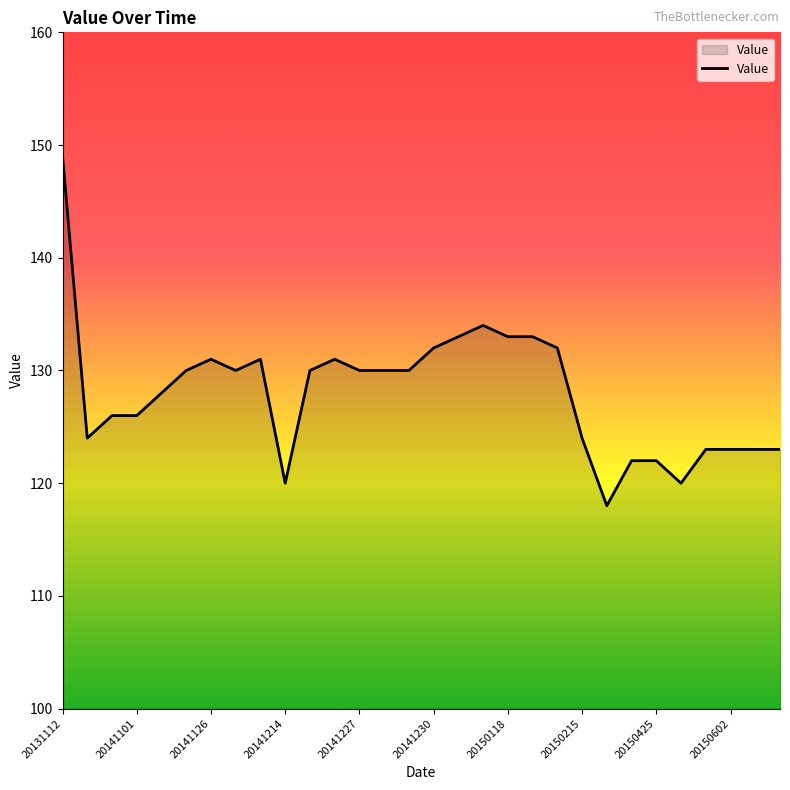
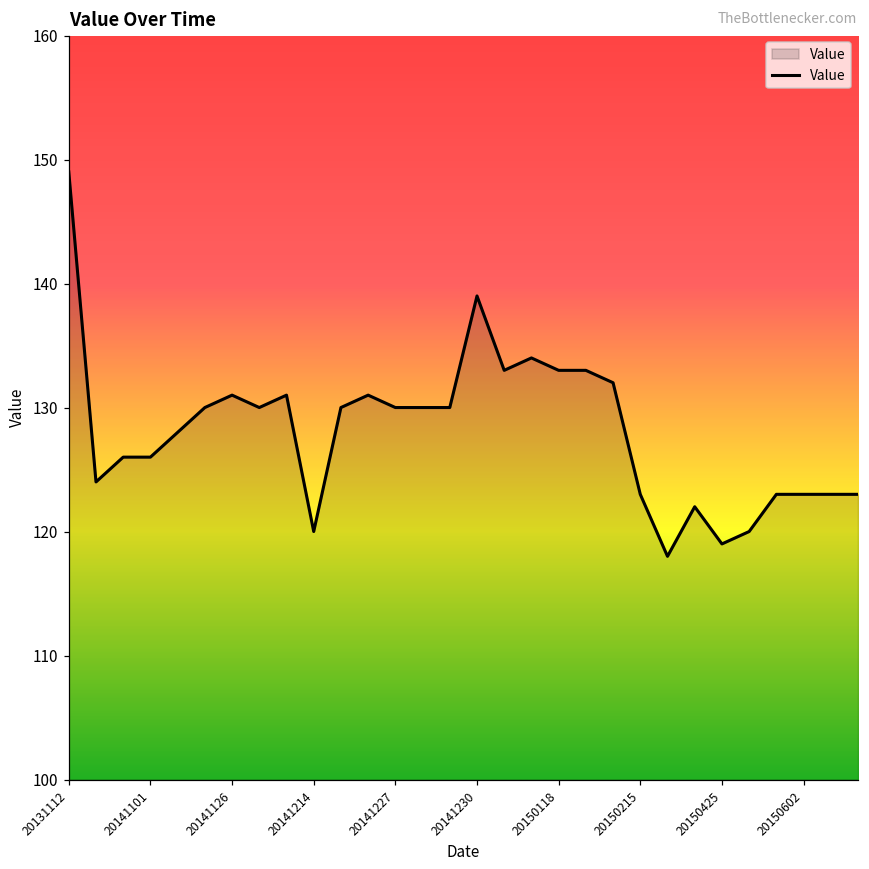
  {
    "20131112": 149,
    "20141101": 126,
    "20141126": 131,
    "20141214": 120,
-   "20141230": 132,
-   "20150215": 124,
-   "20150425": 122,
+   "20141230": 139,
+   "20150215": 123,
+   "20150425": 119,
    "20150602": 123
  }
